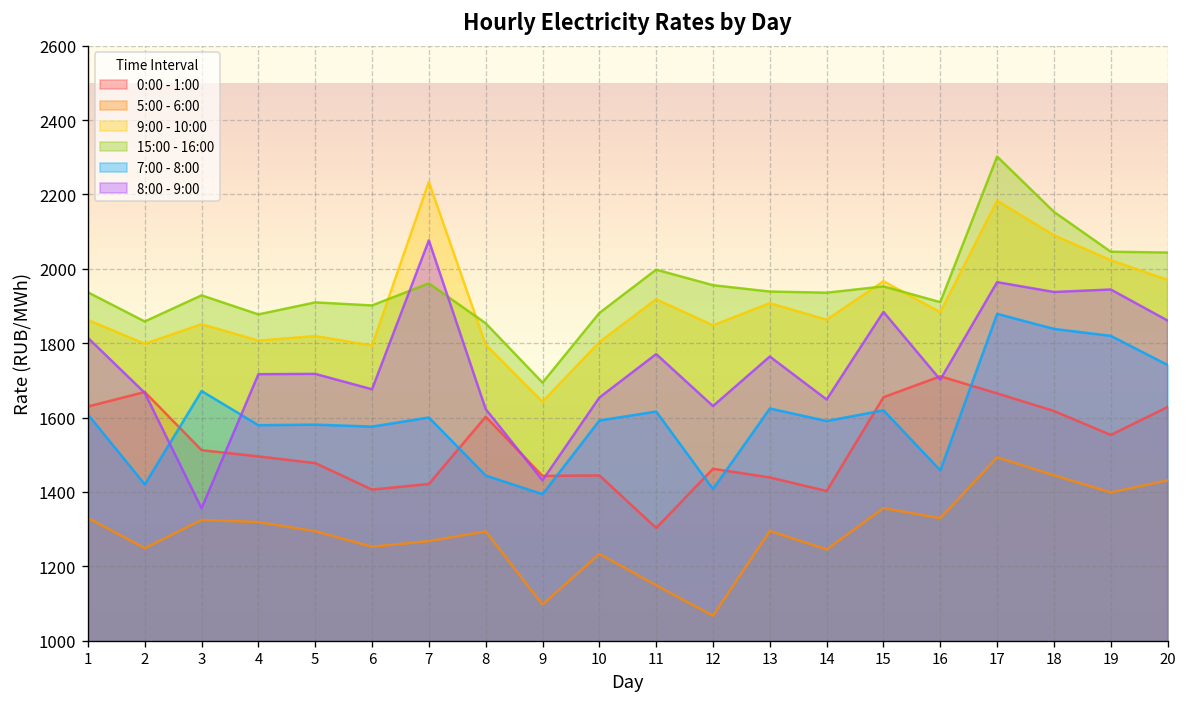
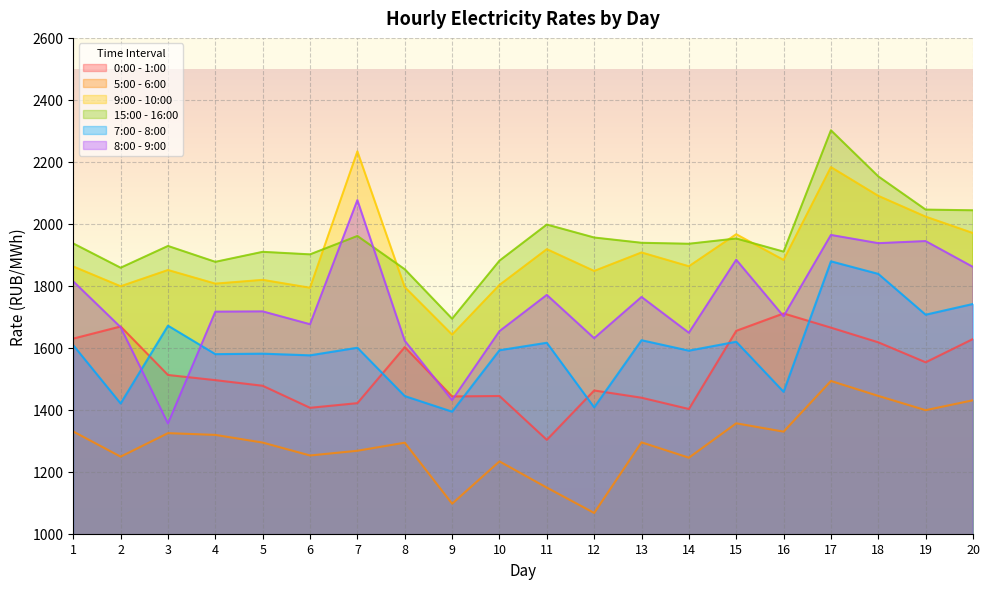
  {
    "15:00 - 16:00": {
      "1": 1940,
      "2": 1860,
      "3": 1930,
      "4": 1880,
      "5": 1910,
      "6": 1900,
      "7": 1960,
      "8": 1850,
      "9": 1690,
      "10": 1880,
      "11": 2000,
      "12": 1960,
      "13": 1940,
      "14": 1940,
      "15": 1950,
      "16": 1910,
      "17": 2300,
      "18": 2150,
      "19": 2050,
      "20": 2040
    },
    "7:00 - 8:00": {
      "1": 1610,
      "2": 1420,
      "3": 1670,
      "4": 1580,
      "5": 1580,
      "6": 1580,
      "7": 1600,
      "8": 1440,
      "9": 1390,
      "10": 1590,
      "11": 1620,
      "12": 1410,
      "13": 1620,
      "14": 1590,
      "15": 1620,
      "16": 1460,
      "17": 1880,
      "18": 1840,
-     "19": 1820,
+     "19": 1710,
      "20": 1740
    },
    "8:00 - 9:00": {
      "1": 1810,
      "3": 1360,
      "4": 1720,
      "5": 1720,
      "6": 1680,
      "7": 2080,
      "8": 1620,
      "9": 1430,
      "10": 1650,
      "11": 1770,
      "12": 1630,
      "13": 1760,
      "14": 1650,
      "15": 1880,
      "16": 1700,
      "17": 1960,
      "18": 1940,
      "19": 1940,
      "20": 1860
    }
  }
